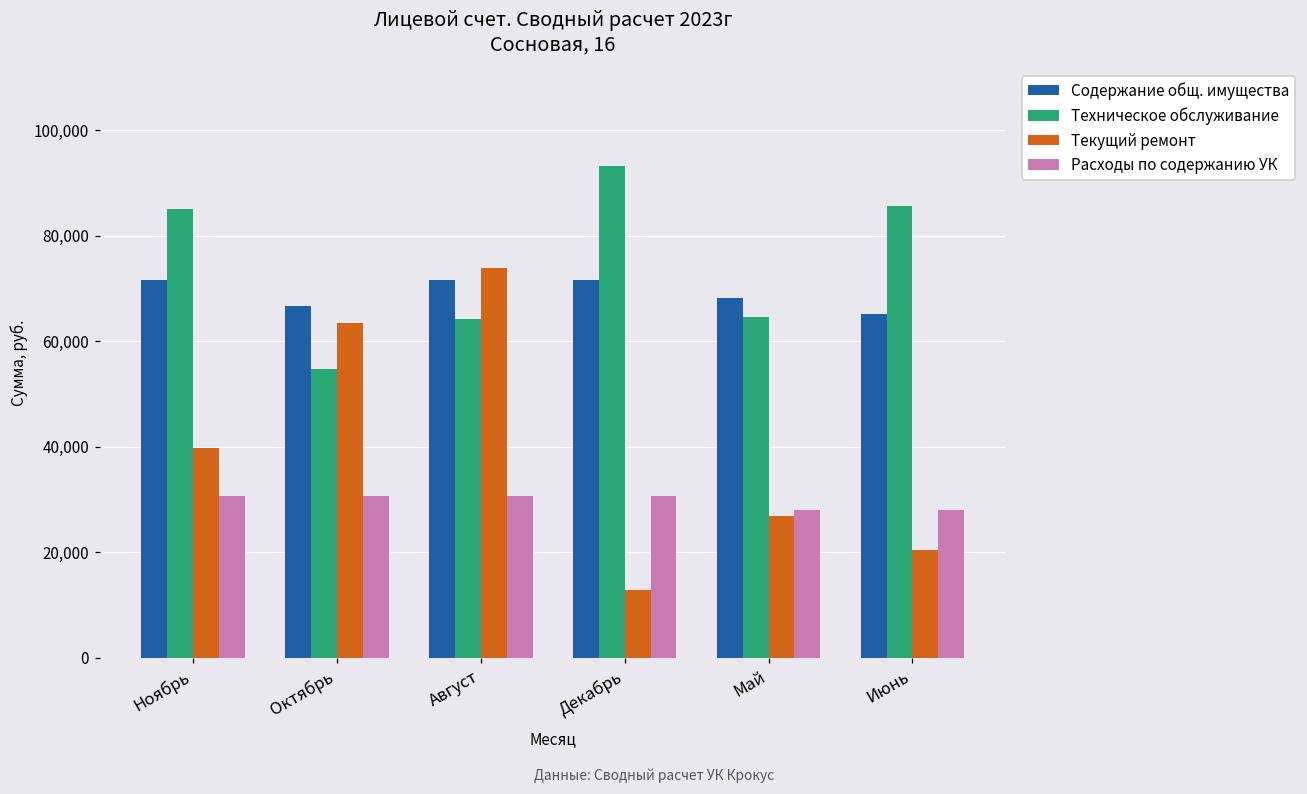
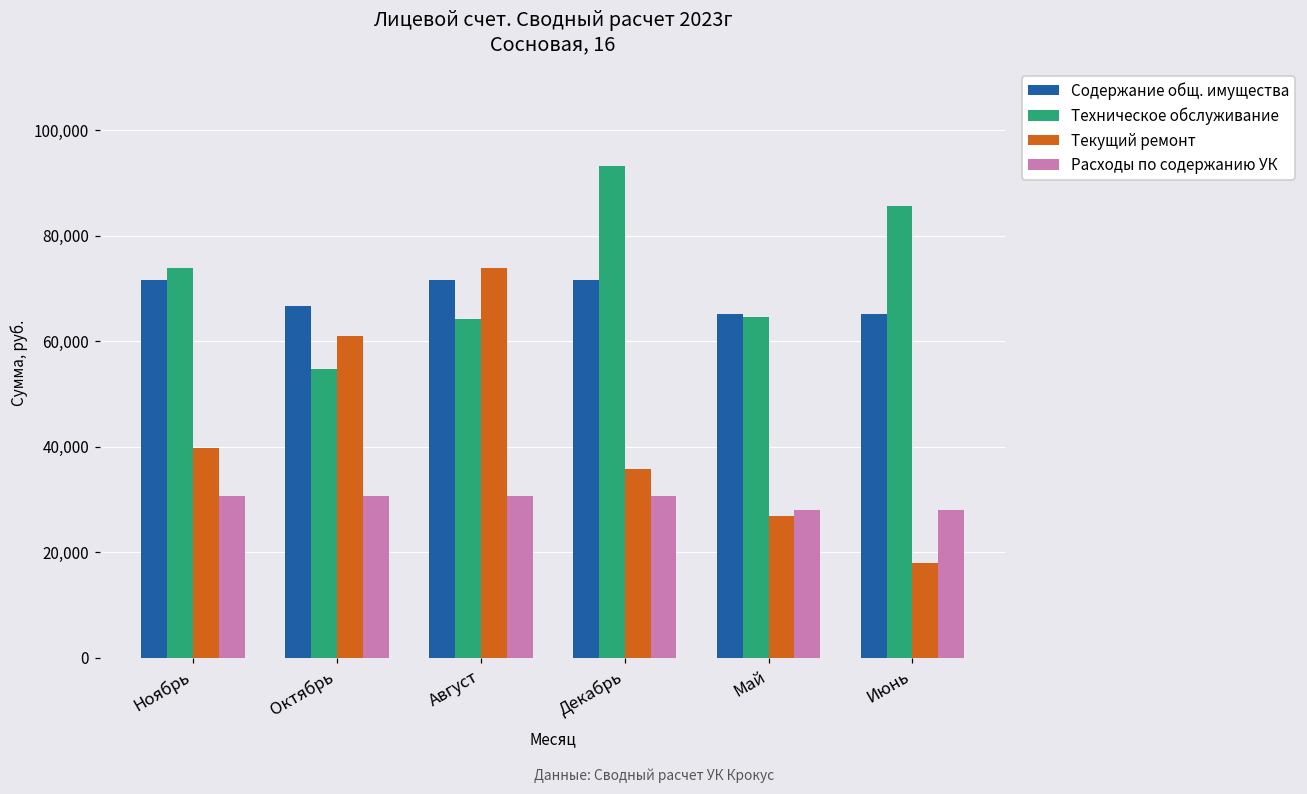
  {
    "Содержание общ. имущества": {
      "Ноябрь": "72,000",
      "Октябрь": "67,000",
      "Август": "72,000",
      "Декабрь": "72,000",
-     "Май": "68,000",
+     "Май": "65,000",
      "Июнь": "65,000"
    },
    "Техническое обслуживание": {
-     "Ноябрь": "85,000",
+     "Ноябрь": "74,000",
      "Октябрь": "55,000",
      "Август": "64,000",
      "Декабрь": "93,000",
      "Май": "65,000",
      "Июнь": "86,000"
    },
    "Текущий ремонт": {
      "Ноябрь": "40,000",
-     "Октябрь": "63,000",
+     "Октябрь": "61,000",
      "Август": "74,000",
-     "Декабрь": "13,000",
+     "Декабрь": "36,000",
      "Май": "27,000",
-     "Июнь": "20,000"
+     "Июнь": "18,000"
    },
    "Расходы по содержанию УК": {
      "Ноябрь": "31,000",
      "Октябрь": "31,000",
      "Август": "31,000",
      "Декабрь": "31,000",
      "Май": "28,000",
      "Июнь": "28,000"
    }
  }
